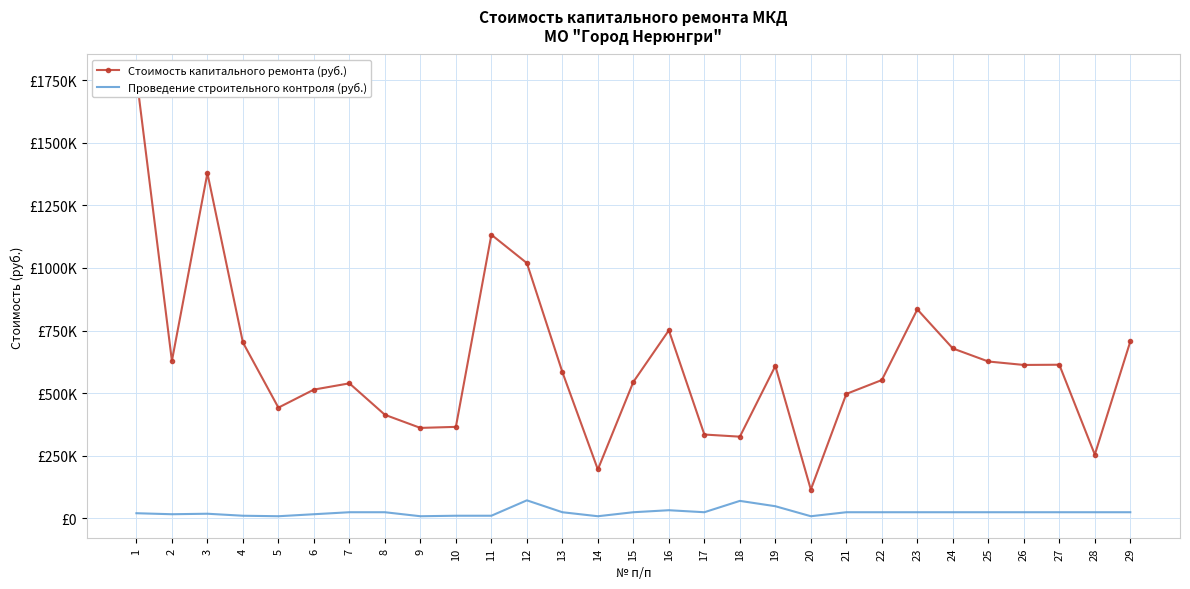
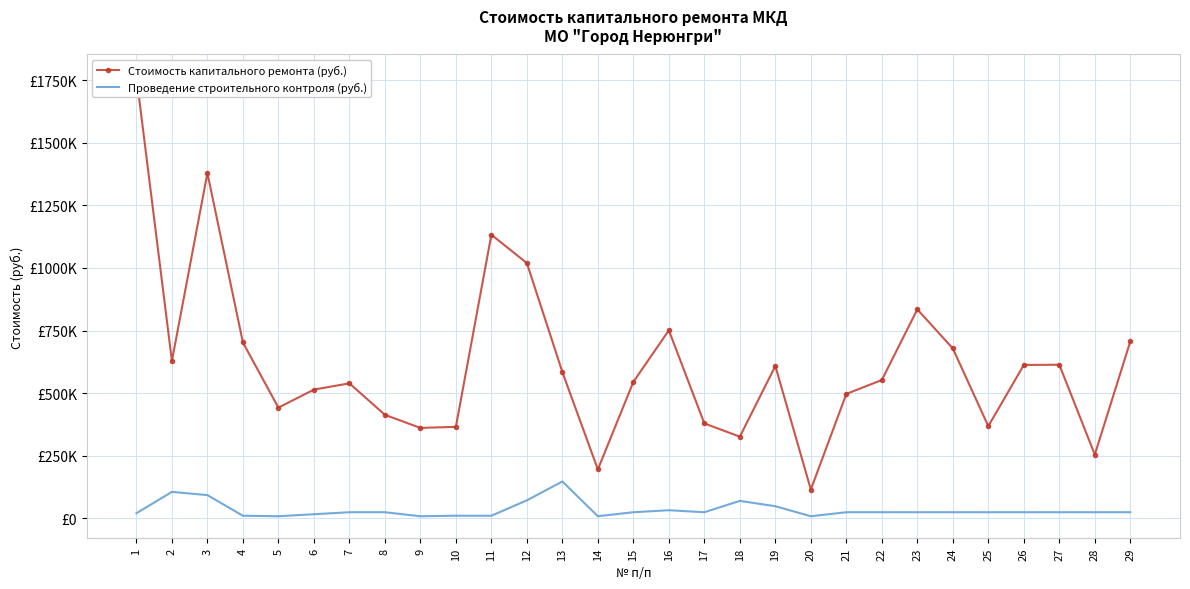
  {
    "Стоимость капитального ремонта (руб.)": {
      "2": "£630000",
      "3": "£1380000",
      "4": "£700000",
      "5": "£440000",
      "6": "£510000",
      "7": "£540000",
      "8": "£410000",
      "9": "£360000",
      "10": "£370000",
      "11": "£1130000",
      "12": "£1020000",
      "13": "£580000",
      "14": "£190000",
      "15": "£540000",
      "16": "£750000",
-     "17": "£330000",
+     "17": "£380000",
      "18": "£330000",
      "19": "£610000",
      "20": "£110000",
      "21": "£500000",
      "22": "£550000",
      "23": "£830000",
      "24": "£680000",
-     "25": "£630000",
+     "25": "£370000",
      "26": "£610000",
      "27": "£610000",
      "28": "£250000",
      "29": "£710000"
    },
    "Проведение строительного контроля (руб.)": {
      "1": "£20000",
-     "2": "£20000",
-     "3": "£20000",
+     "2": "£110000",
+     "3": "£90000",
      "4": "£10000",
      "5": "£10000",
      "6": "£20000",
      "7": "£20000",
      "8": "£20000",
      "9": "£10000",
      "10": "£10000",
      "11": "£10000",
      "12": "£70000",
-     "13": "£20000",
+     "13": "£150000",
      "14": "£10000",
      "15": "£20000",
      "16": "£30000",
      "17": "£20000",
      "18": "£70000",
      "19": "£50000",
      "20": "£10000",
      "21": "£20000",
      "22": "£20000",
      "23": "£20000",
      "24": "£20000",
      "25": "£20000",
      "26": "£20000",
      "27": "£20000",
      "28": "£20000",
      "29": "£20000"
    }
  }
